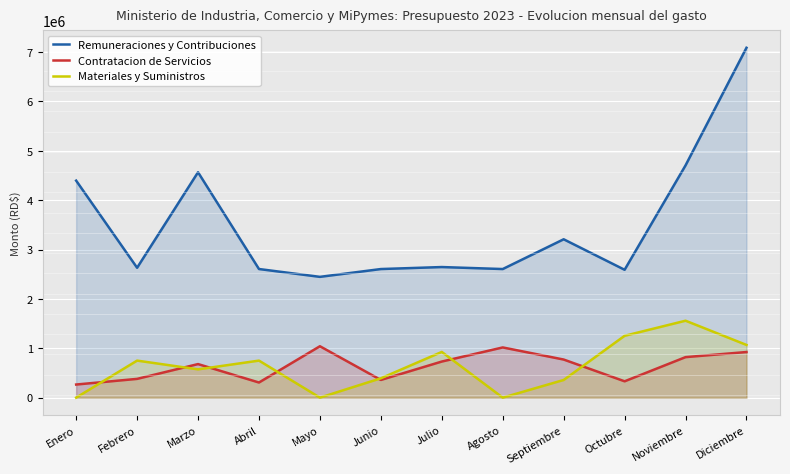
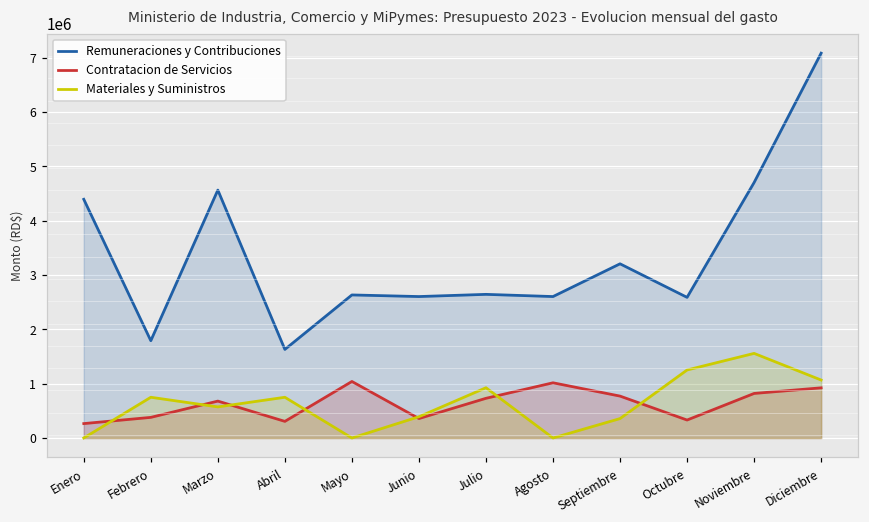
  {
    "Remuneraciones y Contribuciones": {
      "Enero": 4400000,
-     "Febrero": 2600000,
+     "Febrero": 1800000,
      "Marzo": 4600000,
-     "Abril": 2600000,
-     "Mayo": 2400000,
+     "Abril": 1600000,
+     "Mayo": 2600000,
      "Junio": 2600000,
      "Julio": 2600000,
      "Agosto": 2600000,
      "Septiembre": 3200000,
      "Octubre": 2600000,
      "Noviembre": 4700000,
      "Diciembre": 7100000
    },
    "Contratacion de Servicios": {
      "Enero": 300000,
      "Febrero": 400000,
      "Marzo": 700000,
      "Abril": 300000,
      "Mayo": 1000000,
      "Julio": 700000,
      "Agosto": 1000000,
      "Septiembre": 800000,
      "Octubre": 300000,
      "Noviembre": 800000,
      "Diciembre": 900000
    },
    "Materiales y Suministros": {
      "Enero": 0,
      "Febrero": 800000,
      "Marzo": 600000,
      "Abril": 800000,
      "Mayo": 0,
      "Julio": 900000,
      "Agosto": 0,
      "Septiembre": 400000,
      "Octubre": 1300000,
      "Noviembre": 1600000,
      "Diciembre": 1100000
    }
  }
